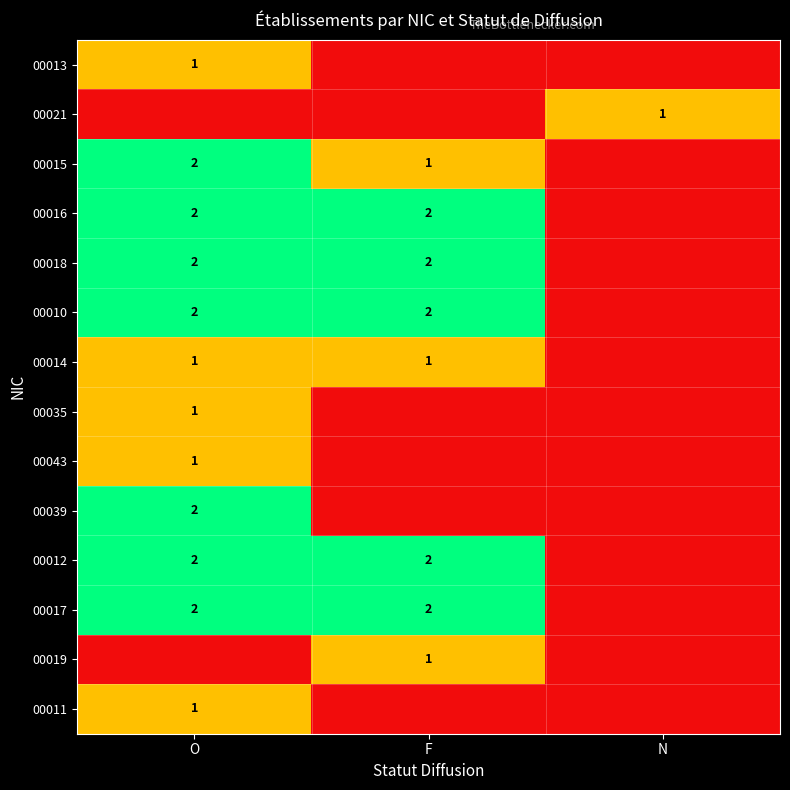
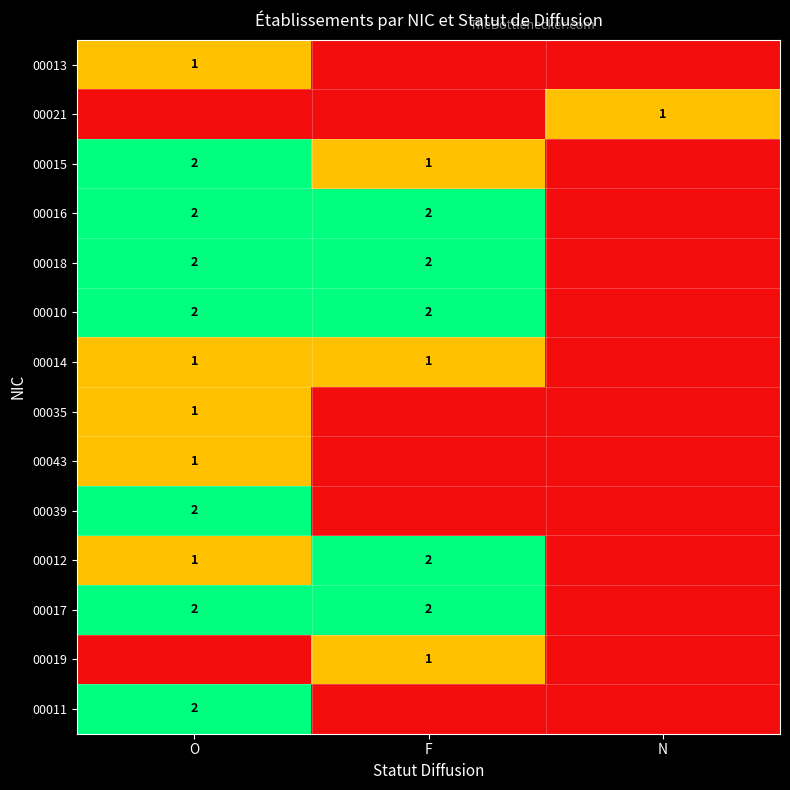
  {
    "00013": {
      "O": 1
    },
    "00021": {
      "N": 1
    },
    "00015": {
      "O": 2,
      "F": 1
    },
    "00016": {
      "O": 2,
      "F": 2
    },
    "00018": {
      "O": 2,
      "F": 2
    },
    "00010": {
      "O": 2,
      "F": 2
    },
    "00014": {
      "O": 1,
      "F": 1
    },
    "00035": {
      "O": 1
    },
    "00043": {
      "O": 1
    },
    "00039": {
      "O": 2
    },
    "00012": {
-     "O": 2,
+     "O": 1,
      "F": 2
    },
    "00017": {
      "O": 2,
      "F": 2
    },
    "00019": {
      "F": 1
    },
    "00011": {
-     "O": 1
+     "O": 2
    }
  }
